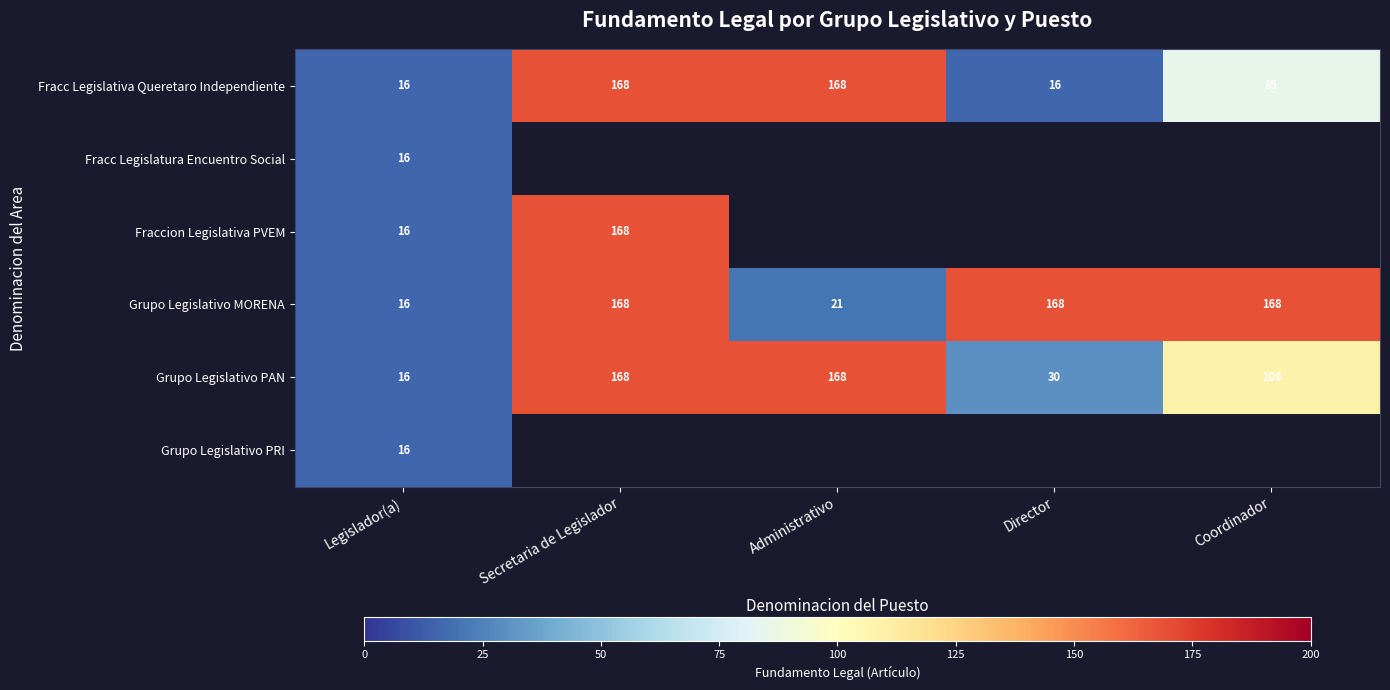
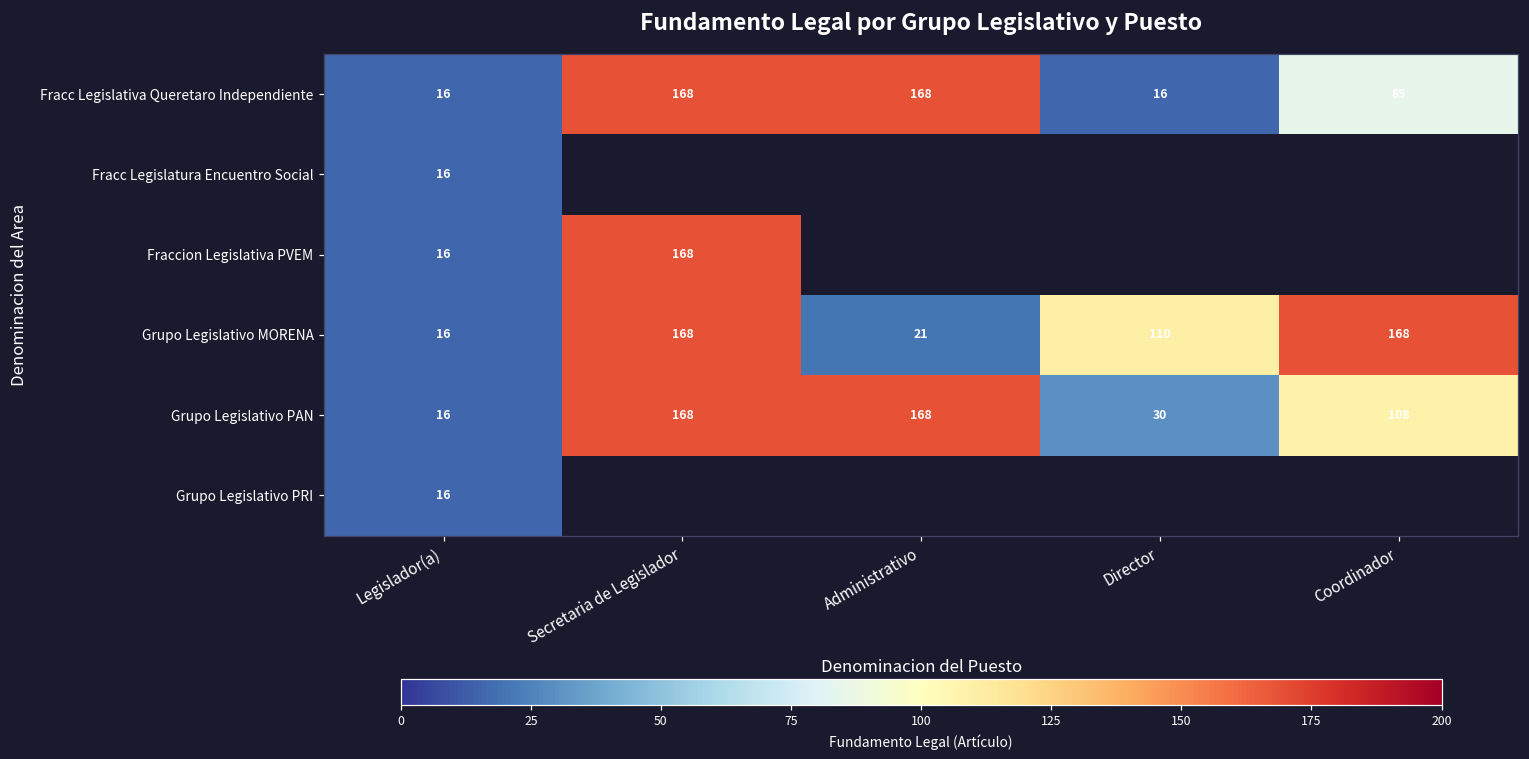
  {
    "Fracc Legislativa Queretaro Independiente": {
      "Legislador(a)": 16,
      "Secretaria de Legislador": 168,
      "Administrativo": 168,
      "Director": 16
    },
    "Fracc Legislatura Encuentro Social": {
      "Legislador(a)": 16
    },
    "Fraccion Legislativa PVEM": {
      "Legislador(a)": 16,
      "Secretaria de Legislador": 168
    },
    "Grupo Legislativo MORENA": {
      "Legislador(a)": 16,
      "Secretaria de Legislador": 168,
      "Administrativo": 21,
-     "Director": 168,
+     "Director": 110,
      "Coordinador": 168
    },
    "Grupo Legislativo PAN": {
      "Legislador(a)": 16,
      "Secretaria de Legislador": 168,
      "Administrativo": 168,
      "Director": 30,
      "Coordinador": 108
    },
    "Grupo Legislativo PRI": {
      "Legislador(a)": 16
    }
  }
